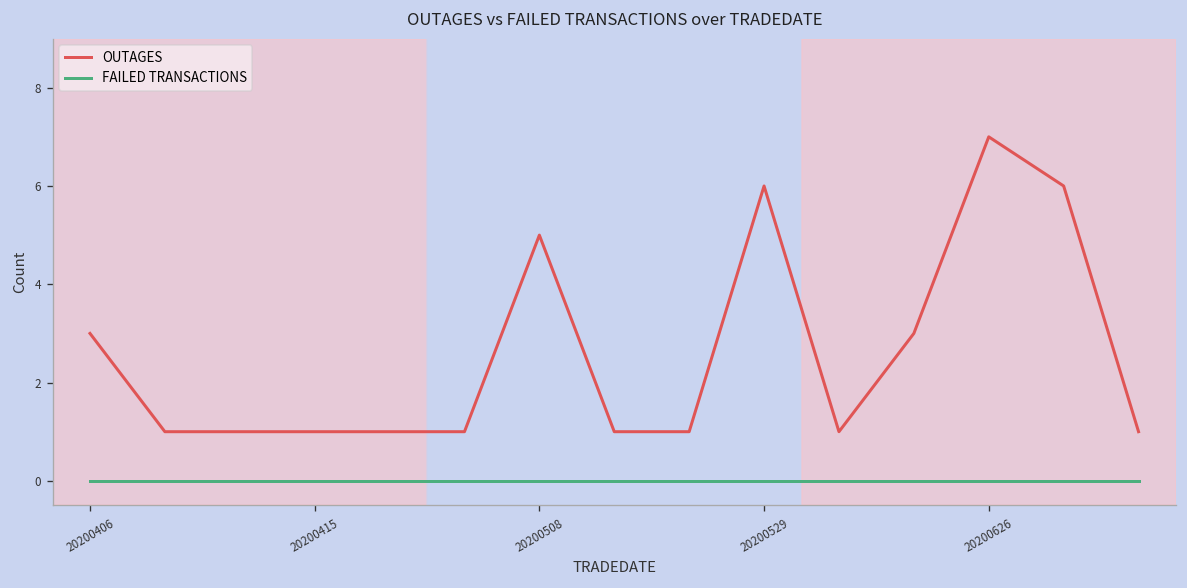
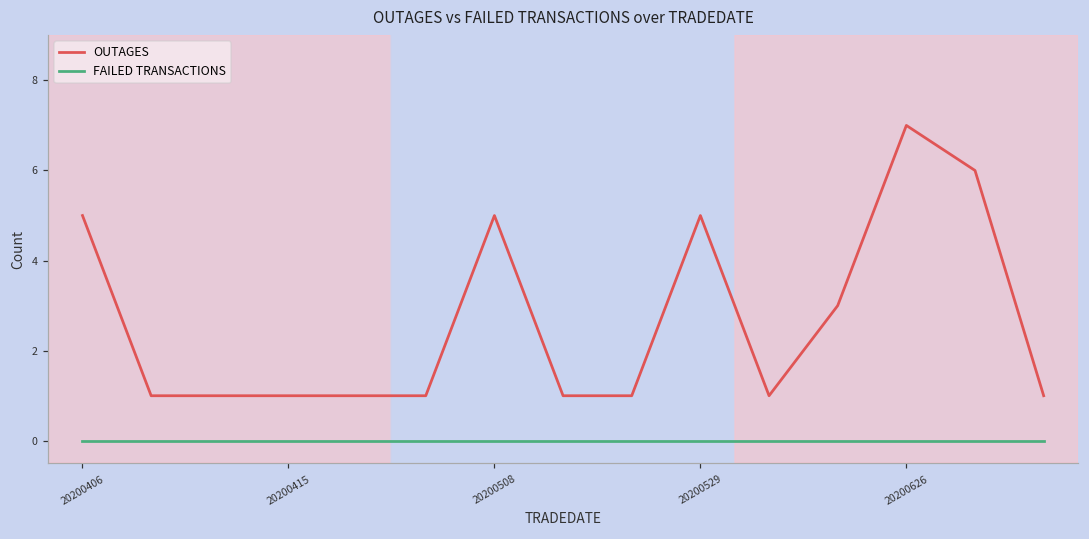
  {
    "OUTAGES": {
-     "20200406": 3,
+     "20200406": 5,
      "20200415": 1,
      "20200508": 5,
-     "20200529": 6,
+     "20200529": 5,
      "20200626": 7
    },
    "FAILED TRANSACTIONS": {
      "20200406": 0,
      "20200415": 0,
      "20200508": 0,
      "20200529": 0,
      "20200626": 0
    }
  }
